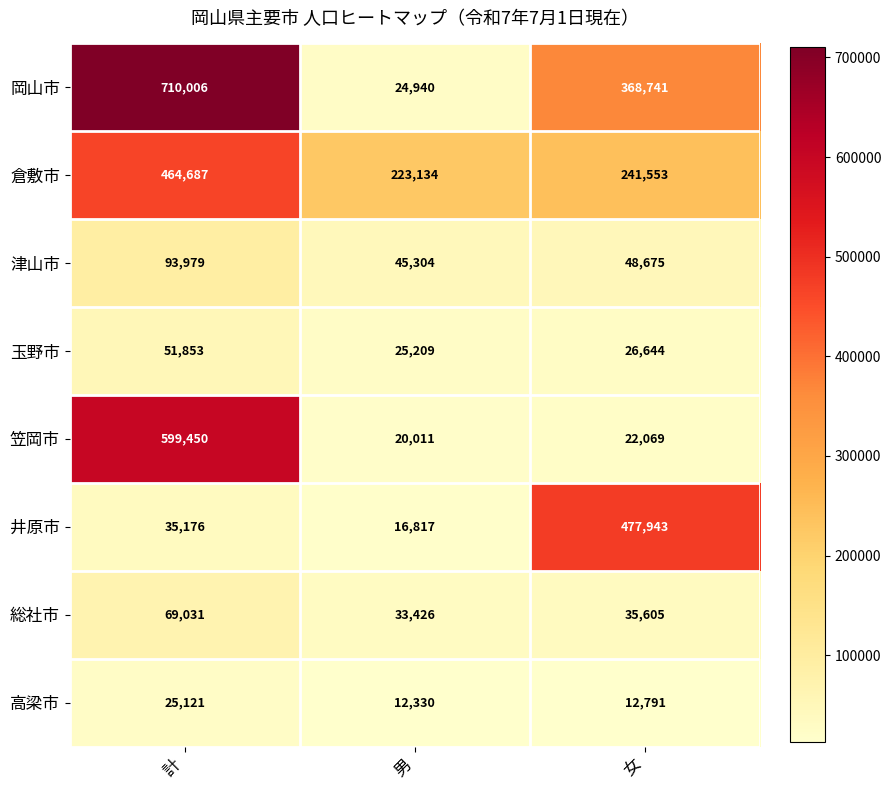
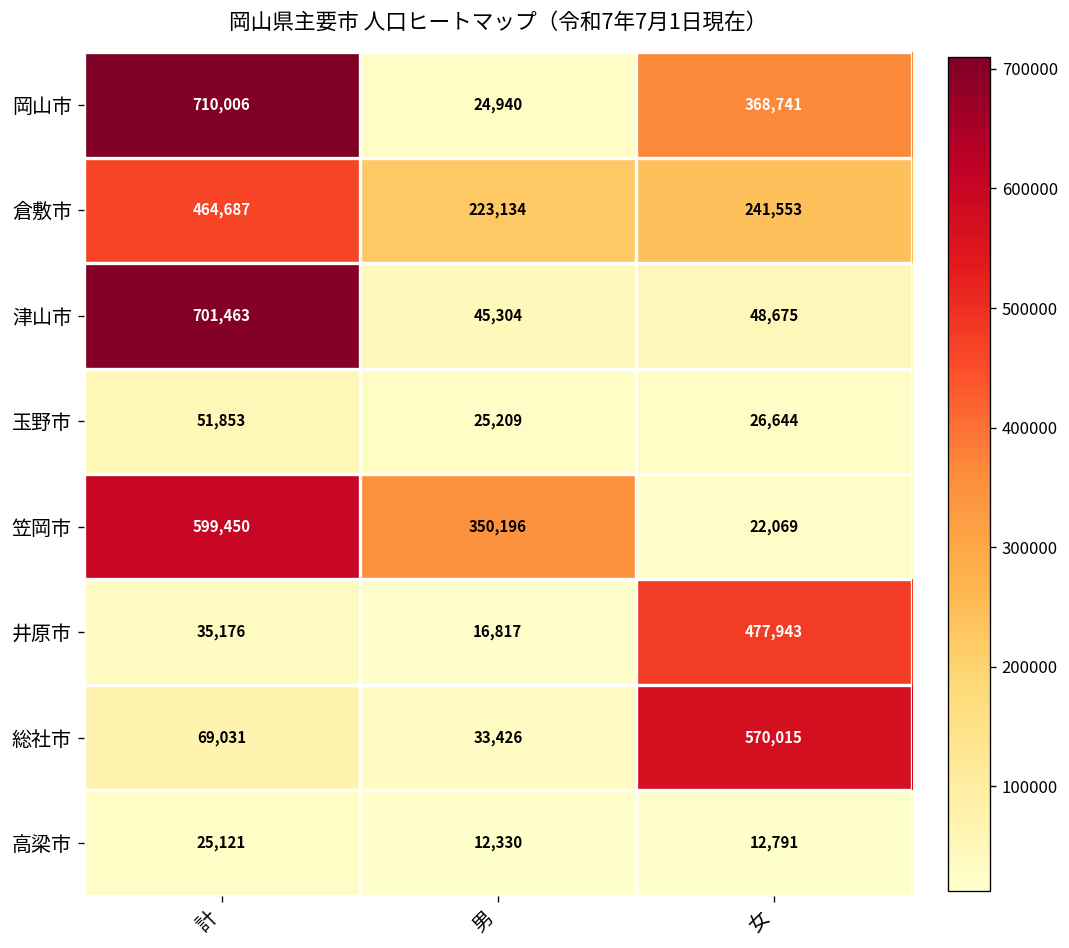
  {
    "岡山市": {
      "計": "710,006",
      "男": "24,940",
      "女": "368,741"
    },
    "倉敷市": {
      "計": "464,687",
      "男": "223,134",
      "女": "241,553"
    },
    "津山市": {
-     "計": "93,979",
+     "計": "701,463",
      "男": "45,304",
      "女": "48,675"
    },
    "玉野市": {
      "計": "51,853",
      "男": "25,209",
      "女": "26,644"
    },
    "笠岡市": {
      "計": "599,450",
-     "男": "20,011",
+     "男": "350,196",
      "女": "22,069"
    },
    "井原市": {
      "計": "35,176",
      "男": "16,817",
      "女": "477,943"
    },
    "総社市": {
      "計": "69,031",
      "男": "33,426",
-     "女": "35,605"
+     "女": "570,015"
    },
    "高梁市": {
      "計": "25,121",
      "男": "12,330",
      "女": "12,791"
    }
  }
